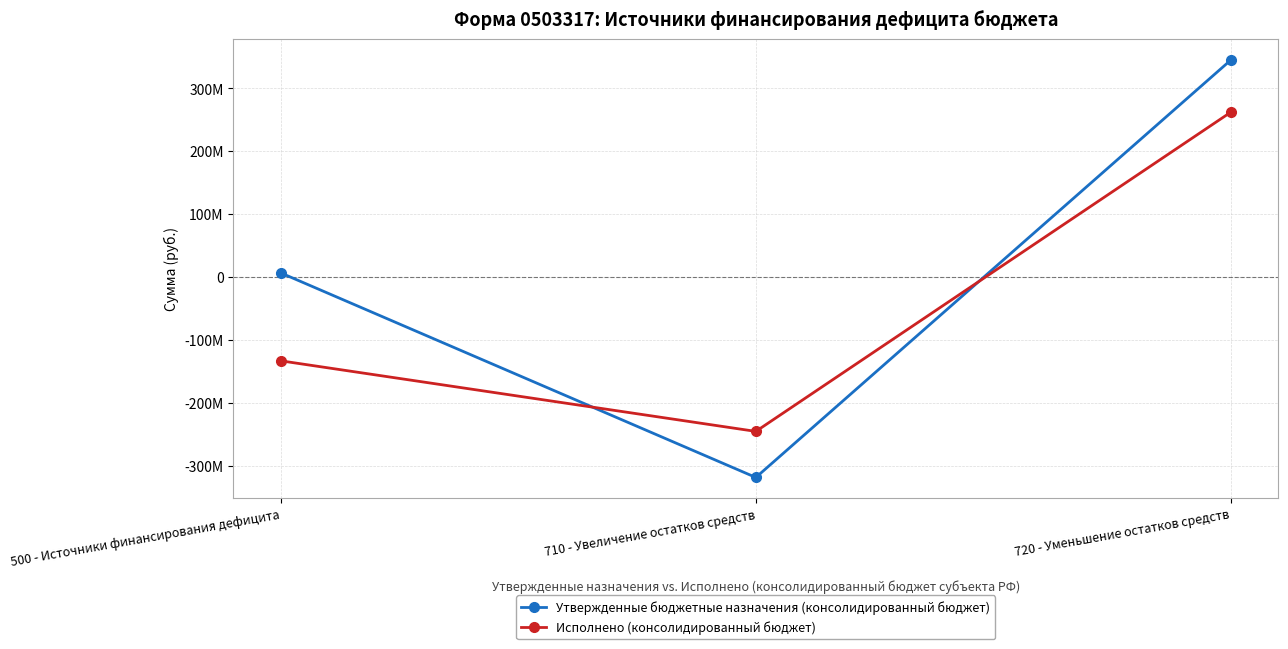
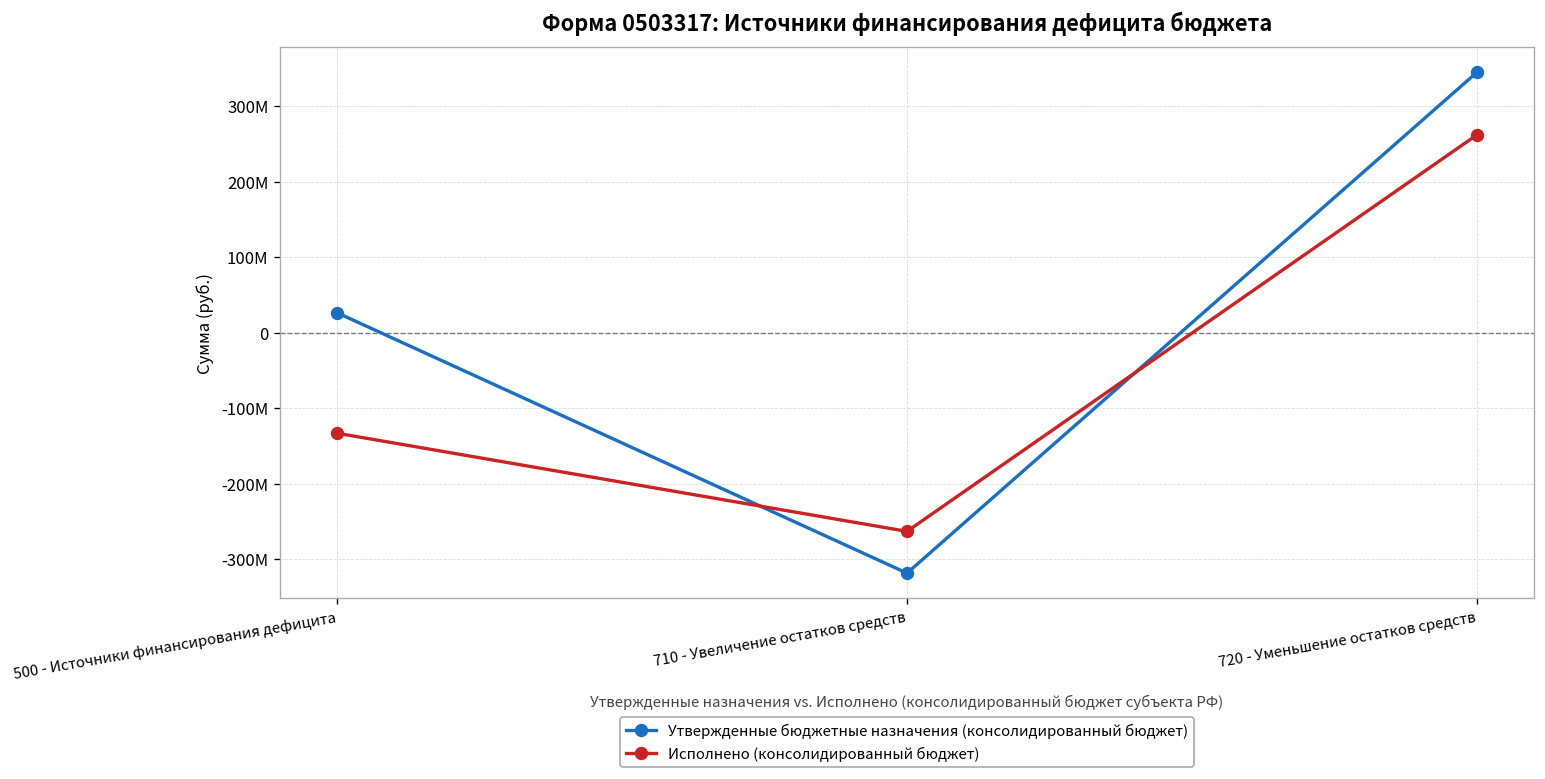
  {
    "Утвержденные бюджетные назначения (консолидированный бюджет)": {
-     "500 - Источники финансирования дефицита": 10000000,
+     "500 - Источники финансирования дефицита": 30000000,
      "710 - Увеличение остатков средств": -320000000,
      "720 - Уменьшение остатков средств": 350000000
    },
    "Исполнено (консолидированный бюджет)": {
      "500 - Источники финансирования дефицита": -130000000,
-     "710 - Увеличение остатков средств": -250000000,
+     "710 - Увеличение остатков средств": -260000000,
      "720 - Уменьшение остатков средств": 260000000
    }
  }
